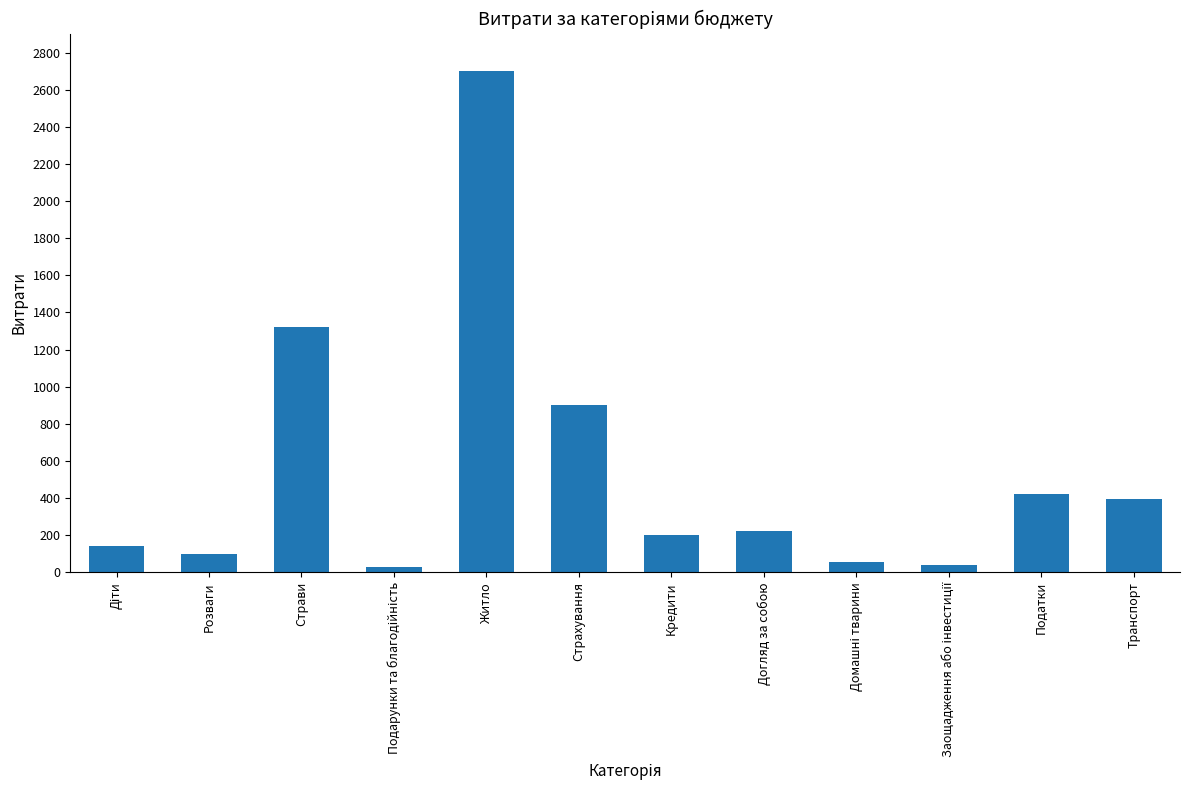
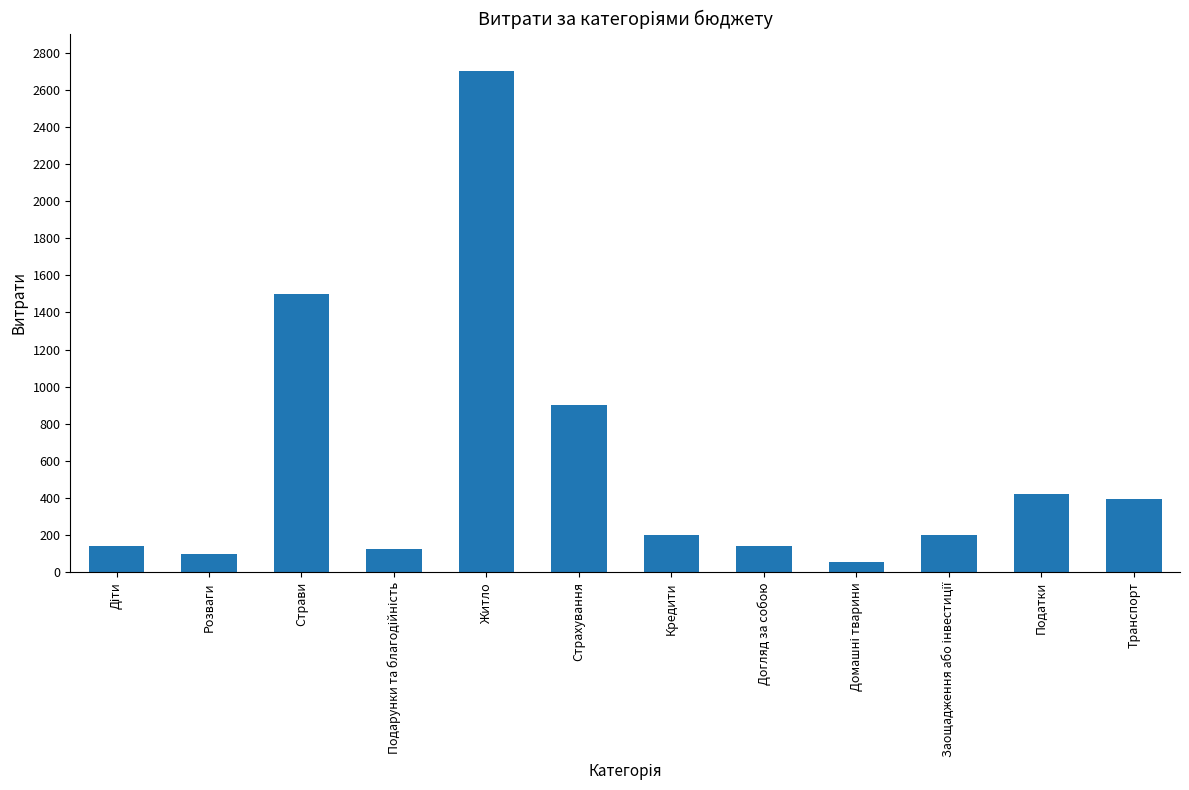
  {
    "Діти": 140,
    "Розваги": 100,
-   "Страви": 1320,
-   "Подарунки та благодійність": 30,
+   "Страви": 1500,
+   "Подарунки та благодійність": 130,
    "Житло": 2700,
    "Страхування": 900,
    "Кредити": 200,
-   "Догляд за собою": 220,
+   "Догляд за собою": 140,
    "Домашні тварини": 50,
-   "Заощадження або інвестиції": 40,
+   "Заощадження або інвестиції": 200,
    "Податки": 420,
    "Транспорт": 400
  }
